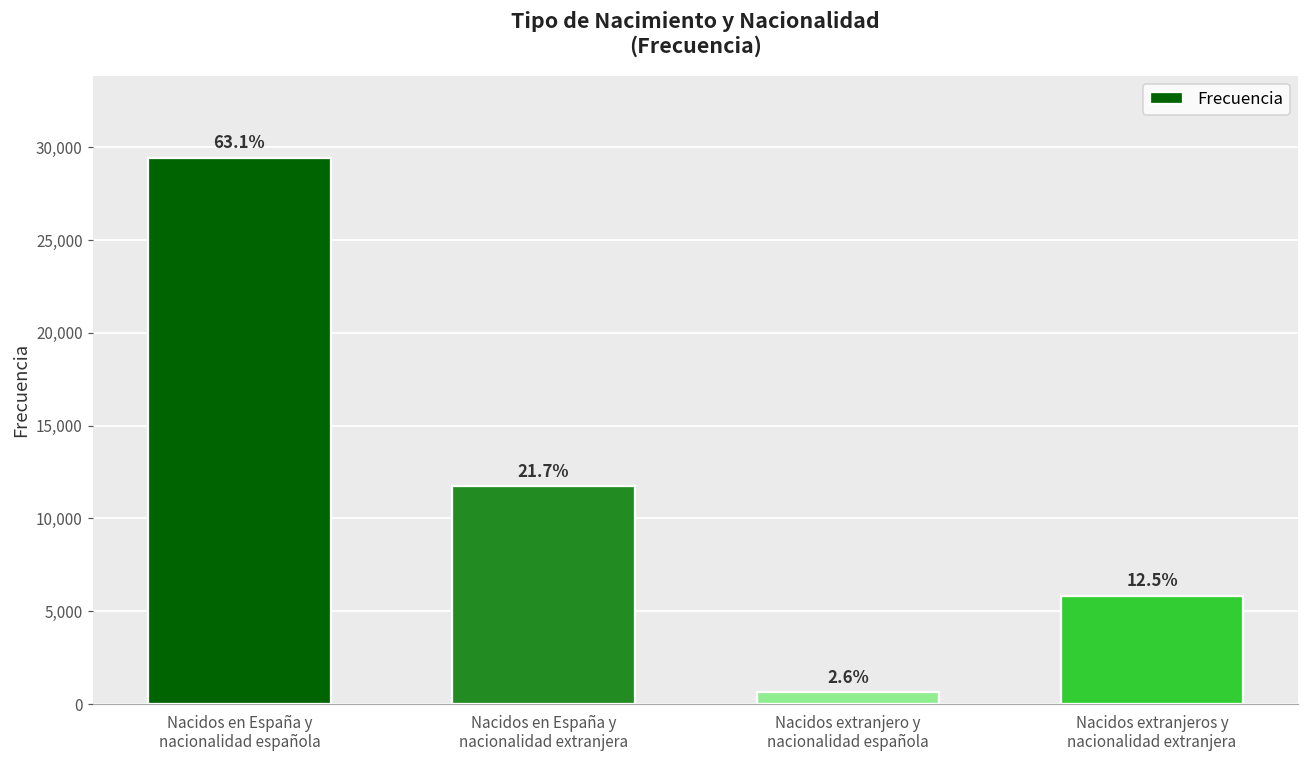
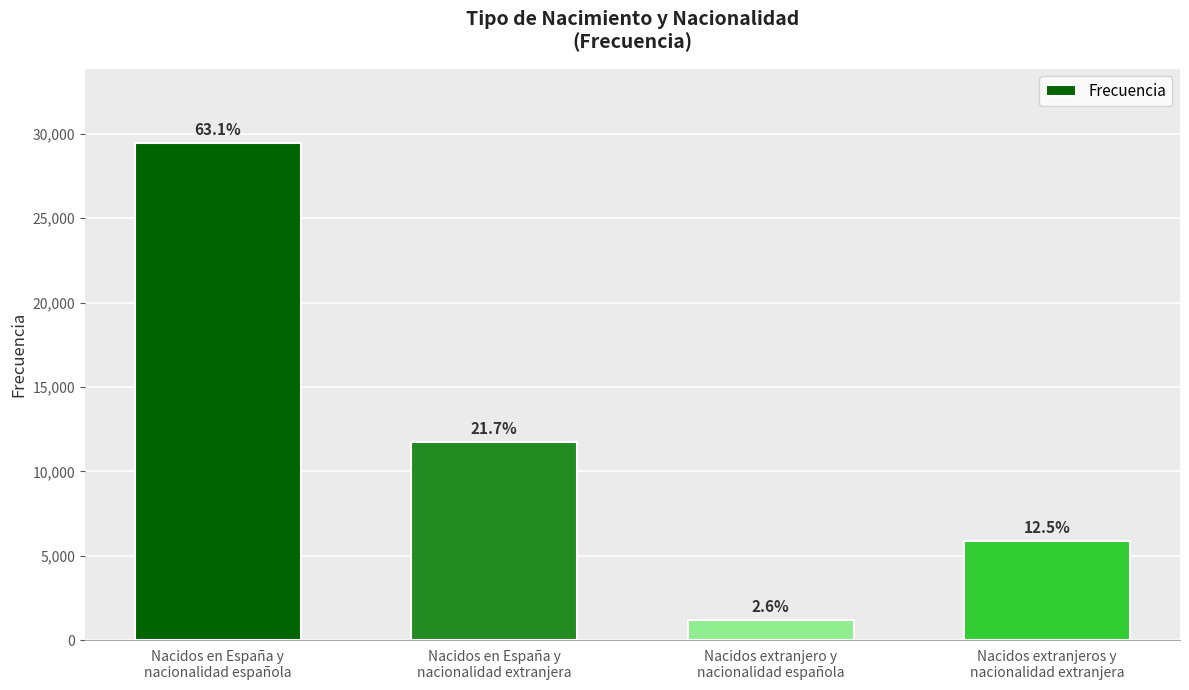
  {
-   "Nacidos extranjero y nacionalidad española": "600"
+   "Nacidos extranjero y nacionalidad española": "1,200"
  }
